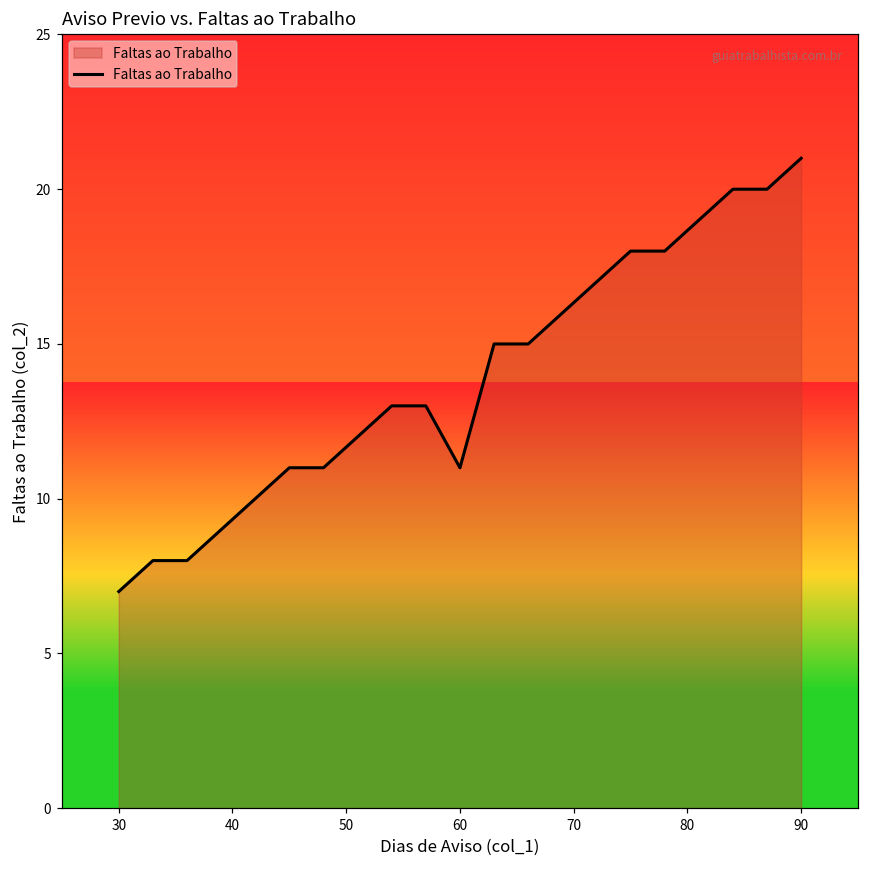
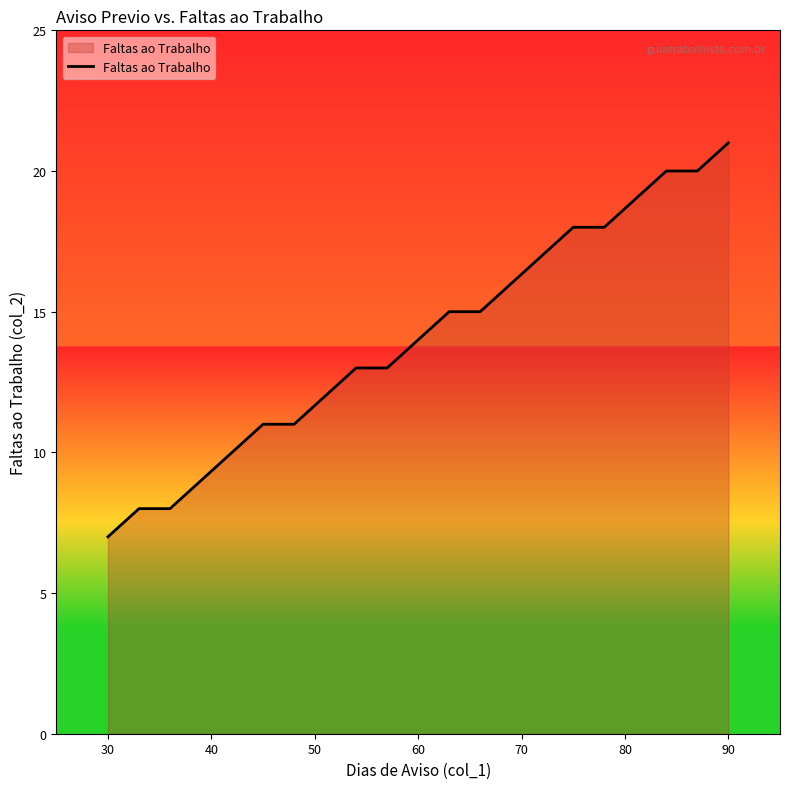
  {
    "30": 7,
-   "60": 11,
+   "60": 14,
    "90": 21
  }
